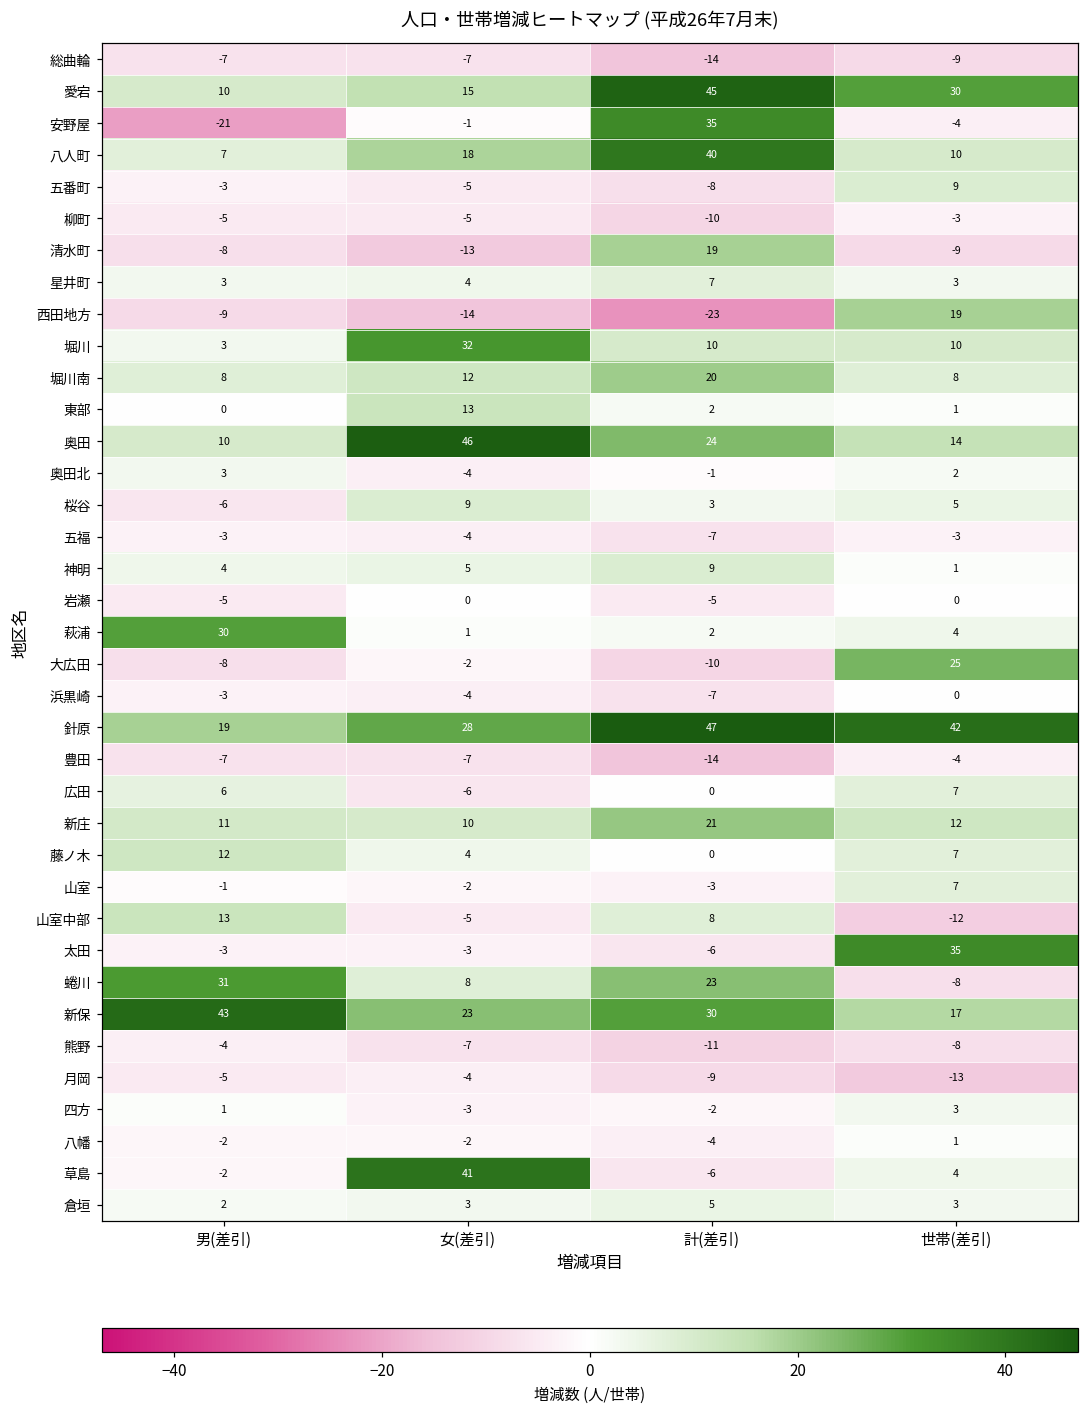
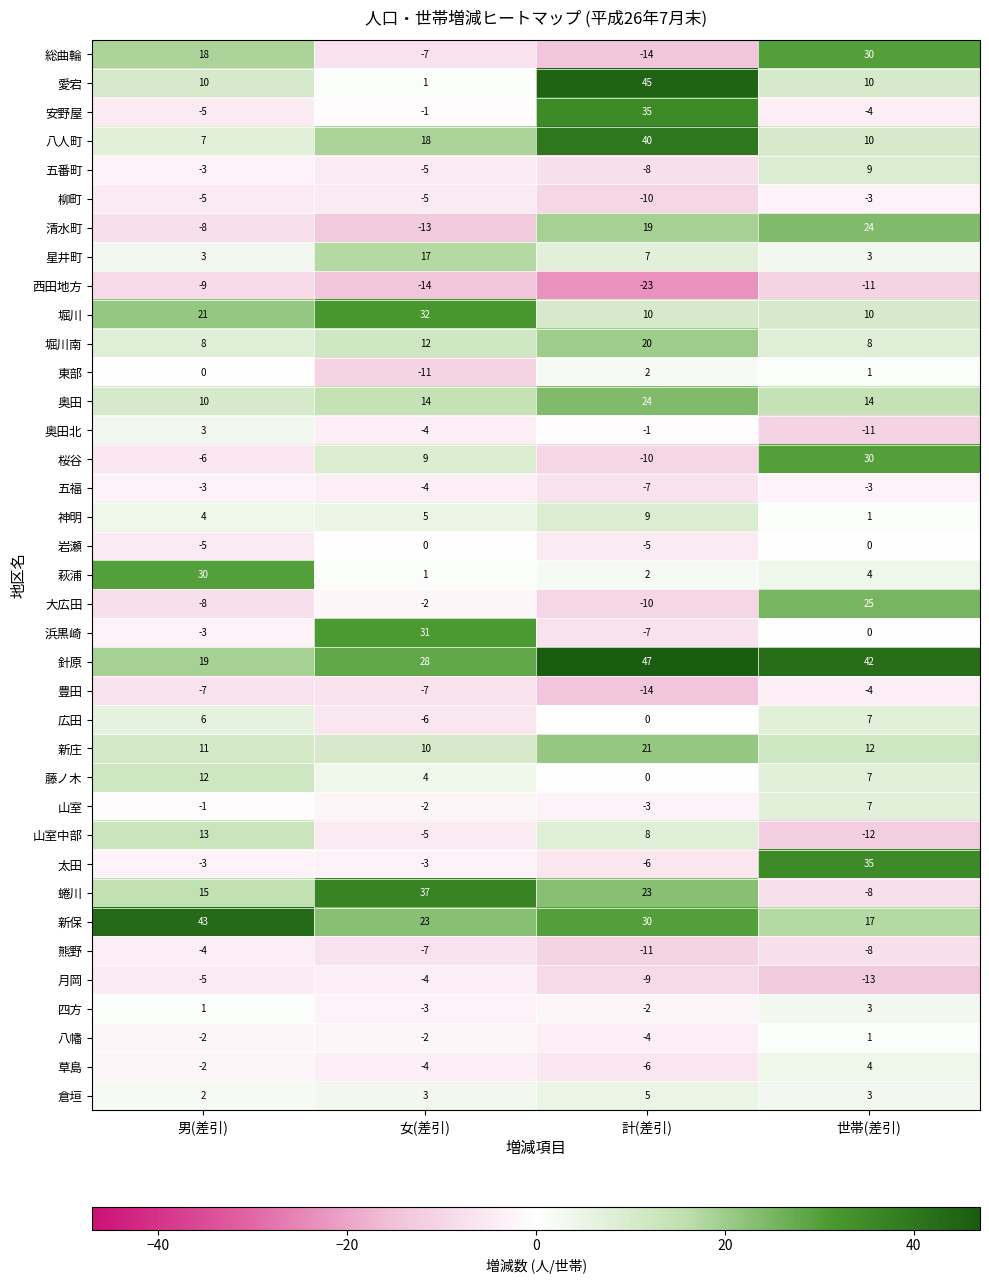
  {
    "総曲輪": {
-     "男(差引)": -7,
+     "男(差引)": 18,
      "女(差引)": -7,
      "計(差引)": -14,
-     "世帯(差引)": -9
+     "世帯(差引)": 30
    },
    "愛宕": {
      "男(差引)": 10,
-     "女(差引)": 15,
+     "女(差引)": 1,
      "計(差引)": 45,
-     "世帯(差引)": 30
+     "世帯(差引)": 10
    },
    "安野屋": {
-     "男(差引)": -21,
+     "男(差引)": -5,
      "女(差引)": -1,
      "計(差引)": 35,
      "世帯(差引)": -4
    },
    "八人町": {
      "男(差引)": 7,
      "女(差引)": 18,
      "計(差引)": 40,
      "世帯(差引)": 10
    },
    "五番町": {
      "男(差引)": -3,
      "女(差引)": -5,
      "計(差引)": -8,
      "世帯(差引)": 9
    },
    "柳町": {
      "男(差引)": -5,
      "女(差引)": -5,
      "計(差引)": -10,
      "世帯(差引)": -3
    },
    "清水町": {
      "男(差引)": -8,
      "女(差引)": -13,
      "計(差引)": 19,
-     "世帯(差引)": -9
+     "世帯(差引)": 24
    },
    "星井町": {
      "男(差引)": 3,
-     "女(差引)": 4,
+     "女(差引)": 17,
      "計(差引)": 7,
      "世帯(差引)": 3
    },
    "西田地方": {
      "男(差引)": -9,
      "女(差引)": -14,
      "計(差引)": -23,
-     "世帯(差引)": 19
+     "世帯(差引)": -11
    },
    "堀川": {
-     "男(差引)": 3,
+     "男(差引)": 21,
      "女(差引)": 32,
      "計(差引)": 10,
      "世帯(差引)": 10
    },
    "堀川南": {
      "男(差引)": 8,
      "女(差引)": 12,
      "計(差引)": 20,
      "世帯(差引)": 8
    },
    "東部": {
      "男(差引)": 0,
-     "女(差引)": 13,
+     "女(差引)": -11,
      "計(差引)": 2,
      "世帯(差引)": 1
    },
    "奥田": {
      "男(差引)": 10,
-     "女(差引)": 46,
+     "女(差引)": 14,
      "計(差引)": 24,
      "世帯(差引)": 14
    },
    "奥田北": {
      "男(差引)": 3,
      "女(差引)": -4,
      "計(差引)": -1,
-     "世帯(差引)": 2
+     "世帯(差引)": -11
    },
    "桜谷": {
      "男(差引)": -6,
      "女(差引)": 9,
-     "計(差引)": 3,
-     "世帯(差引)": 5
+     "計(差引)": -10,
+     "世帯(差引)": 30
    },
    "五福": {
      "男(差引)": -3,
      "女(差引)": -4,
      "計(差引)": -7,
      "世帯(差引)": -3
    },
    "神明": {
      "男(差引)": 4,
      "女(差引)": 5,
      "計(差引)": 9,
      "世帯(差引)": 1
    },
    "岩瀬": {
      "男(差引)": -5,
      "女(差引)": 0,
      "計(差引)": -5,
      "世帯(差引)": 0
    },
    "萩浦": {
      "男(差引)": 30,
      "女(差引)": 1,
      "計(差引)": 2,
      "世帯(差引)": 4
    },
    "大広田": {
      "男(差引)": -8,
      "女(差引)": -2,
      "計(差引)": -10,
      "世帯(差引)": 25
    },
    "浜黒崎": {
      "男(差引)": -3,
-     "女(差引)": -4,
+     "女(差引)": 31,
      "計(差引)": -7,
      "世帯(差引)": 0
    },
    "針原": {
      "男(差引)": 19,
      "女(差引)": 28,
      "計(差引)": 47,
      "世帯(差引)": 42
    },
    "豊田": {
      "男(差引)": -7,
      "女(差引)": -7,
      "計(差引)": -14,
      "世帯(差引)": -4
    },
    "広田": {
      "男(差引)": 6,
      "女(差引)": -6,
      "計(差引)": 0,
      "世帯(差引)": 7
    },
    "新庄": {
      "男(差引)": 11,
      "女(差引)": 10,
      "計(差引)": 21,
      "世帯(差引)": 12
    },
    "藤ノ木": {
      "男(差引)": 12,
      "女(差引)": 4,
      "計(差引)": 0,
      "世帯(差引)": 7
    },
    "山室": {
      "男(差引)": -1,
      "女(差引)": -2,
      "計(差引)": -3,
      "世帯(差引)": 7
    },
    "山室中部": {
      "男(差引)": 13,
      "女(差引)": -5,
      "計(差引)": 8,
      "世帯(差引)": -12
    },
    "太田": {
      "男(差引)": -3,
      "女(差引)": -3,
      "計(差引)": -6,
      "世帯(差引)": 35
    },
    "蜷川": {
-     "男(差引)": 31,
-     "女(差引)": 8,
+     "男(差引)": 15,
+     "女(差引)": 37,
      "計(差引)": 23,
      "世帯(差引)": -8
    },
    "新保": {
      "男(差引)": 43,
      "女(差引)": 23,
      "計(差引)": 30,
      "世帯(差引)": 17
    },
    "熊野": {
      "男(差引)": -4,
      "女(差引)": -7,
      "計(差引)": -11,
      "世帯(差引)": -8
    },
    "月岡": {
      "男(差引)": -5,
      "女(差引)": -4,
      "計(差引)": -9,
      "世帯(差引)": -13
    },
    "四方": {
      "男(差引)": 1,
      "女(差引)": -3,
      "計(差引)": -2,
      "世帯(差引)": 3
    },
    "八幡": {
      "男(差引)": -2,
      "女(差引)": -2,
      "計(差引)": -4,
      "世帯(差引)": 1
    },
    "草島": {
      "男(差引)": -2,
-     "女(差引)": 41,
+     "女(差引)": -4,
      "計(差引)": -6,
      "世帯(差引)": 4
    },
    "倉垣": {
      "男(差引)": 2,
      "女(差引)": 3,
      "計(差引)": 5,
      "世帯(差引)": 3
    }
  }
